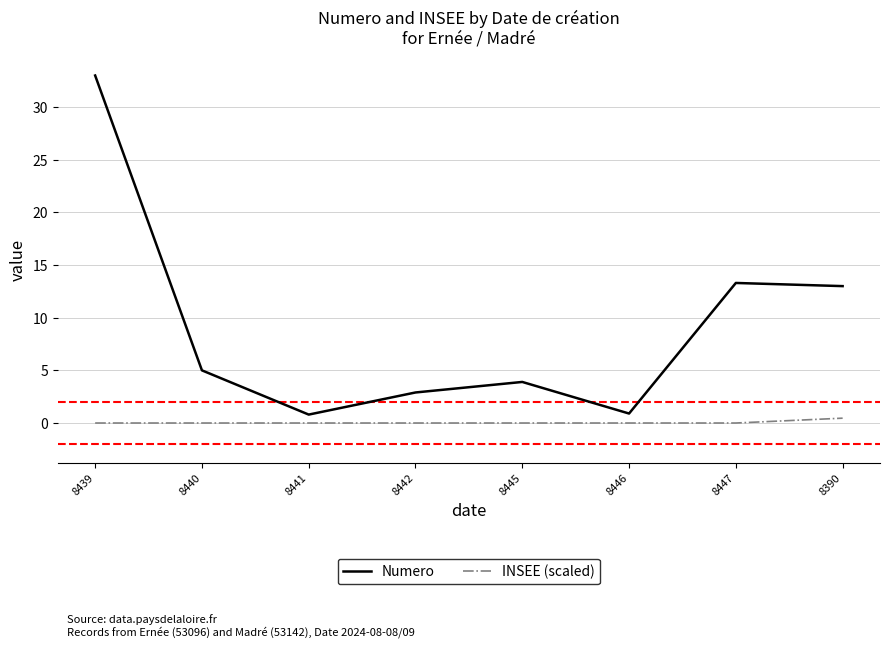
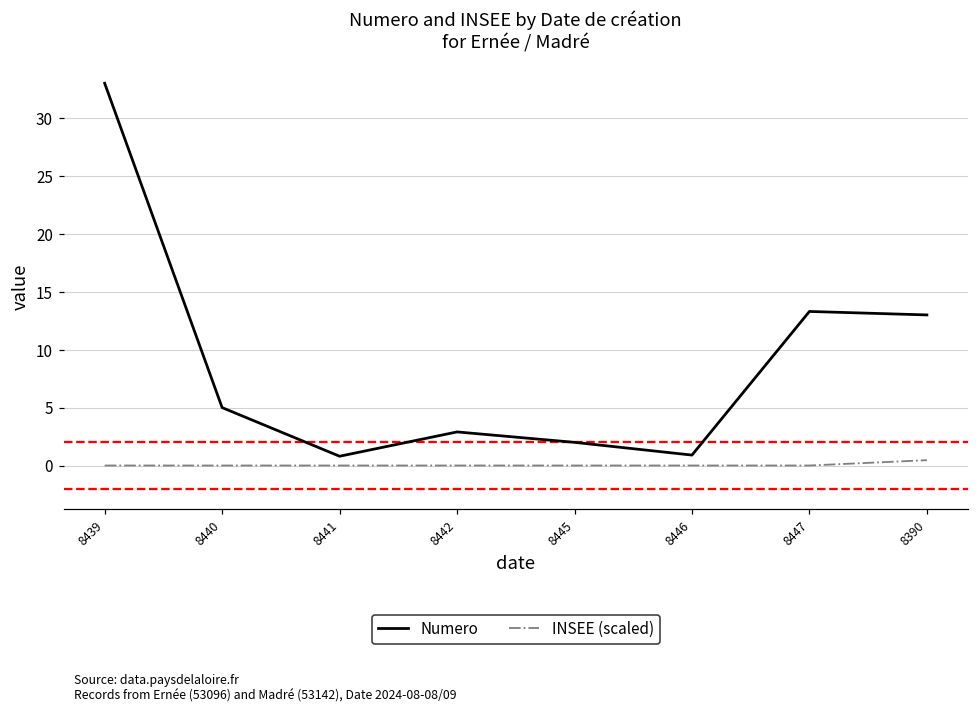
  {
    "Numero": {
      "8439": 33.0,
      "8440": 5.0,
      "8441": 0.8,
      "8442": 2.9,
-     "8445": 3.9,
+     "8445": 2.0,
      "8446": 0.9,
      "8447": 13.3,
      "8390": 13.0
    },
    "INSEE (scaled)": {
      "8439": 0.0,
      "8440": 0.0,
      "8441": 0.0,
      "8442": 0.0,
      "8445": 0.0,
      "8446": 0.0,
      "8447": 0.0,
      "8390": 0.5
    }
  }
